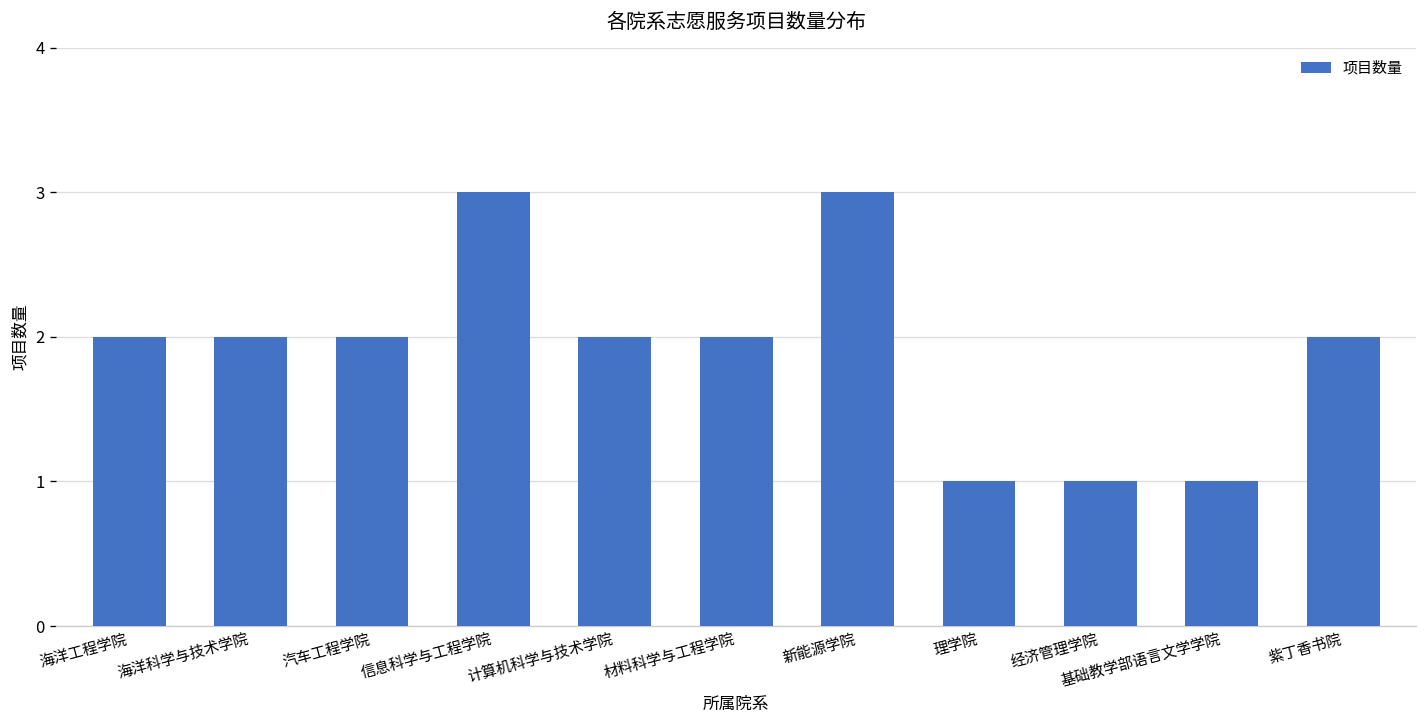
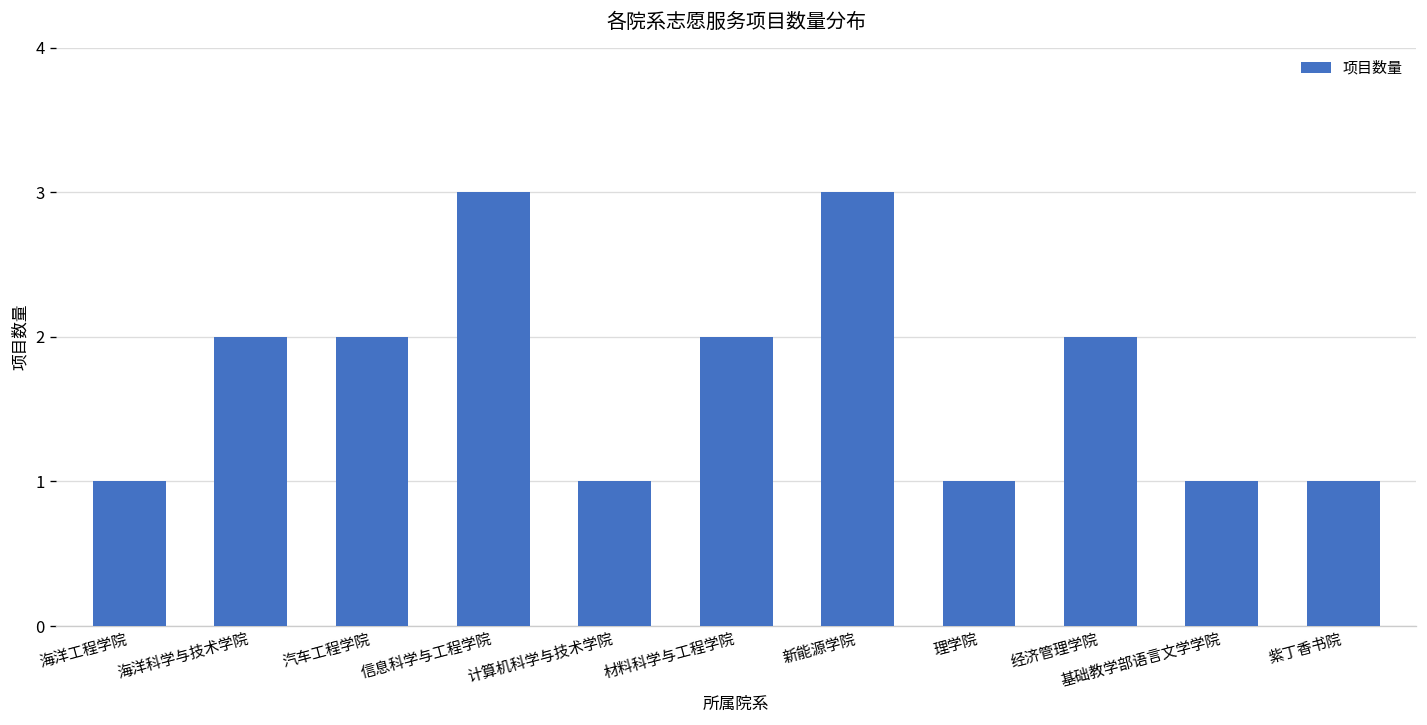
  {
-   "海洋工程学院": 2,
+   "海洋工程学院": 1,
    "海洋科学与技术学院": 2,
    "汽车工程学院": 2,
    "信息科学与工程学院": 3,
-   "计算机科学与技术学院": 2,
+   "计算机科学与技术学院": 1,
    "材料科学与工程学院": 2,
    "新能源学院": 3,
    "理学院": 1,
-   "经济管理学院": 1,
+   "经济管理学院": 2,
    "基础教学部语言文学学院": 1,
-   "紫丁香书院": 2
+   "紫丁香书院": 1
  }
